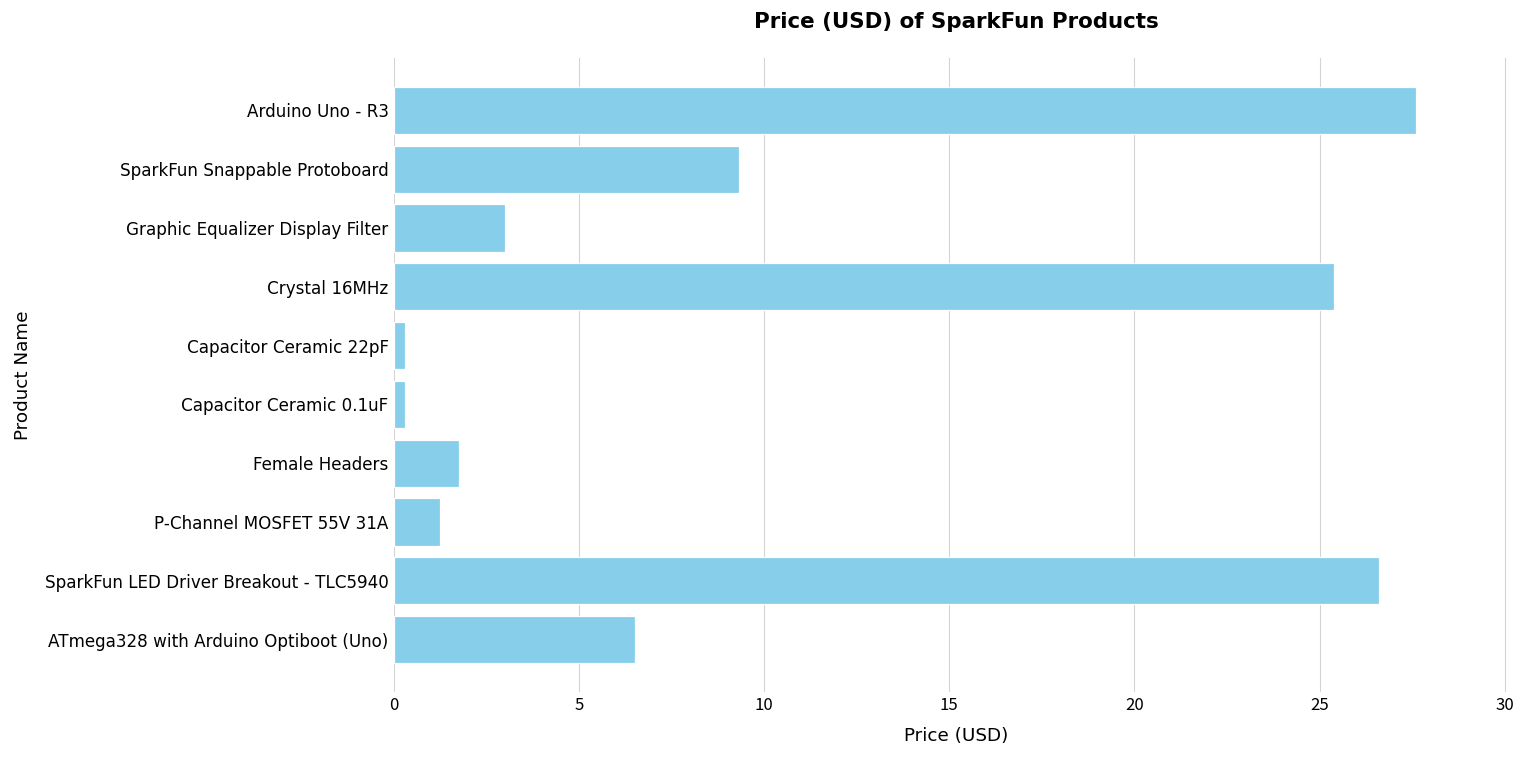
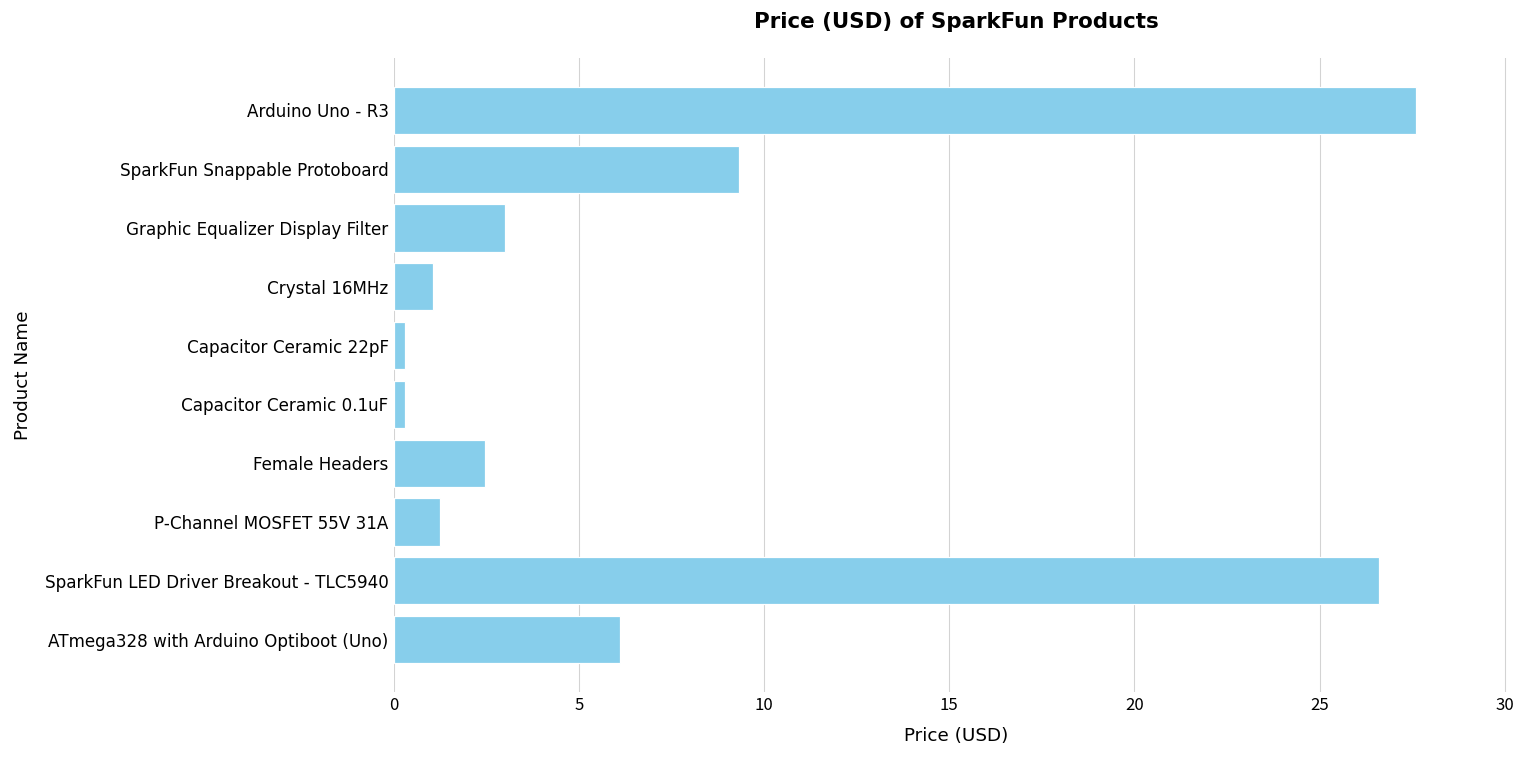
  {
    "Arduino Uno - R3": 27.6,
    "SparkFun Snappable Protoboard": 9.3,
    "Graphic Equalizer Display Filter": 3.0,
-   "Crystal 16MHz": 25.4,
+   "Crystal 16MHz": 1.1,
    "Capacitor Ceramic 22pF": 0.3,
    "Capacitor Ceramic 0.1uF": 0.3,
-   "Female Headers": 1.8,
+   "Female Headers": 2.5,
    "P-Channel MOSFET 55V 31A": 1.3,
    "SparkFun LED Driver Breakout - TLC5940": 26.6,
-   "ATmega328 with Arduino Optiboot (Uno)": 6.5
+   "ATmega328 with Arduino Optiboot (Uno)": 6.1
  }
